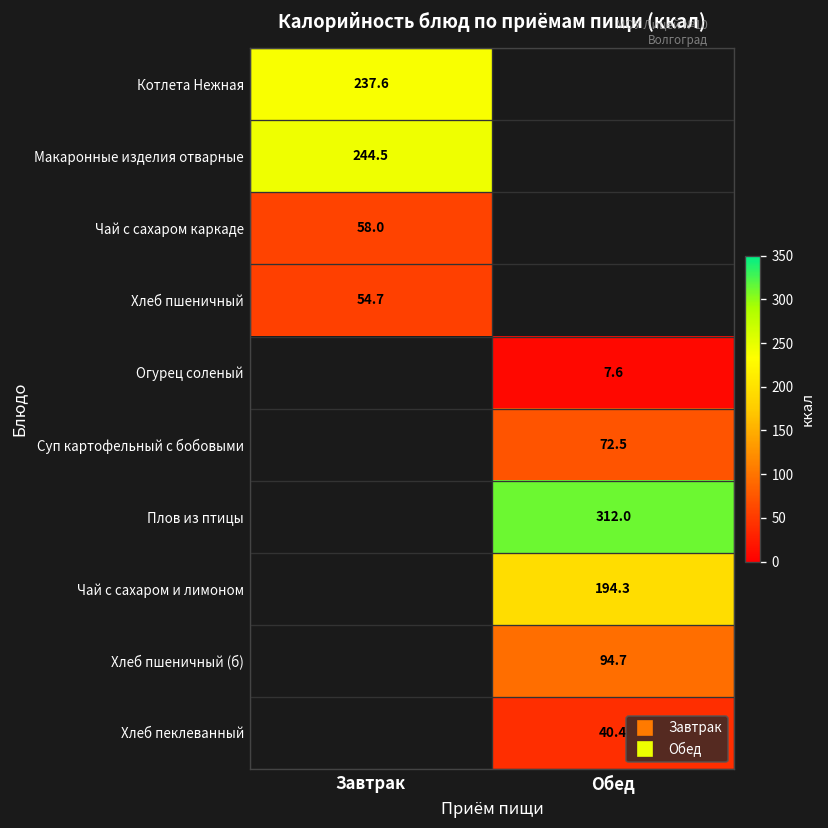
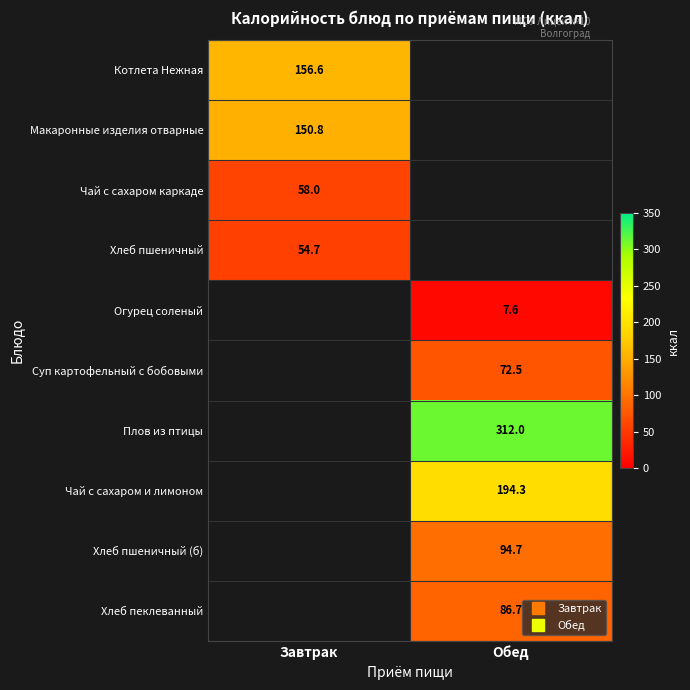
  {
    "Котлета Нежная": {
-     "Завтрак": 237.6
+     "Завтрак": 156.6
    },
    "Макаронные изделия отварные": {
-     "Завтрак": 244.5
+     "Завтрак": 150.8
    },
    "Чай с сахаром каркаде": {
      "Завтрак": 58.0
    },
    "Хлеб пшеничный": {
      "Завтрак": 54.7
    },
    "Огурец соленый": {
      "Обед": 7.6
    },
    "Суп картофельный с бобовыми": {
      "Обед": 72.5
    },
    "Плов из птицы": {
      "Обед": 312.0
    },
    "Чай с сахаром и лимоном": {
      "Обед": 194.3
    },
    "Хлеб пшеничный (б)": {
      "Обед": 94.7
    },
    "Хлеб пеклеванный": {
-     "Обед": 40.4
+     "Обед": 86.7
    }
  }
